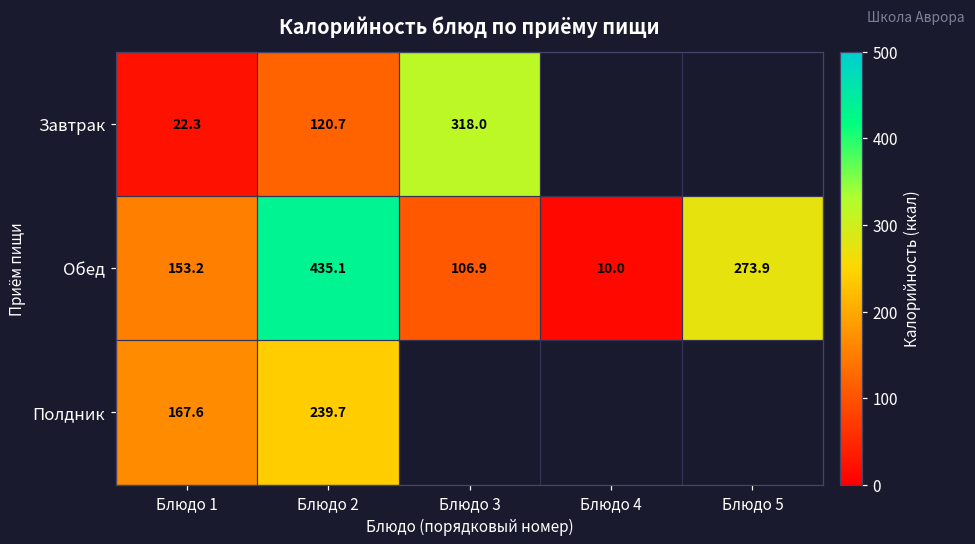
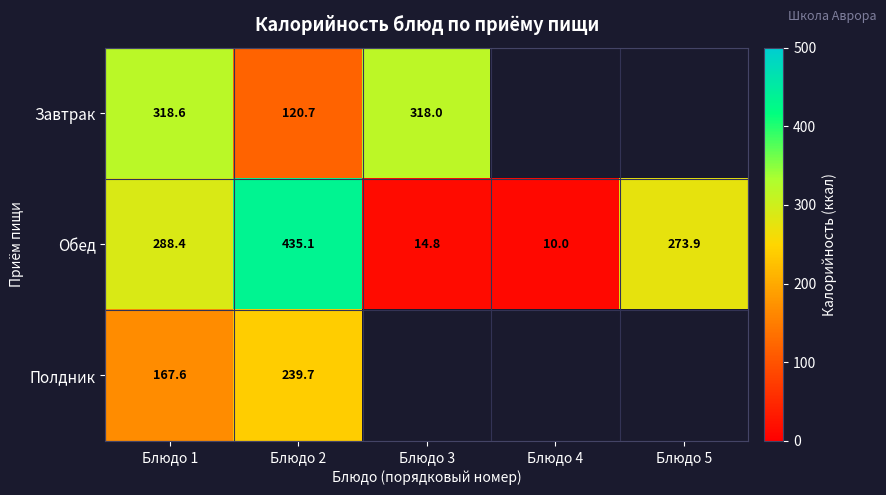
  {
    "Завтрак": {
-     "Блюдо 1": 22.3,
+     "Блюдо 1": 318.6,
      "Блюдо 2": 120.7,
      "Блюдо 3": 318.0
    },
    "Обед": {
-     "Блюдо 1": 153.2,
+     "Блюдо 1": 288.4,
      "Блюдо 2": 435.1,
-     "Блюдо 3": 106.9,
+     "Блюдо 3": 14.8,
      "Блюдо 4": 10.0,
      "Блюдо 5": 273.9
    },
    "Полдник": {
      "Блюдо 1": 167.6,
      "Блюдо 2": 239.7
    }
  }
